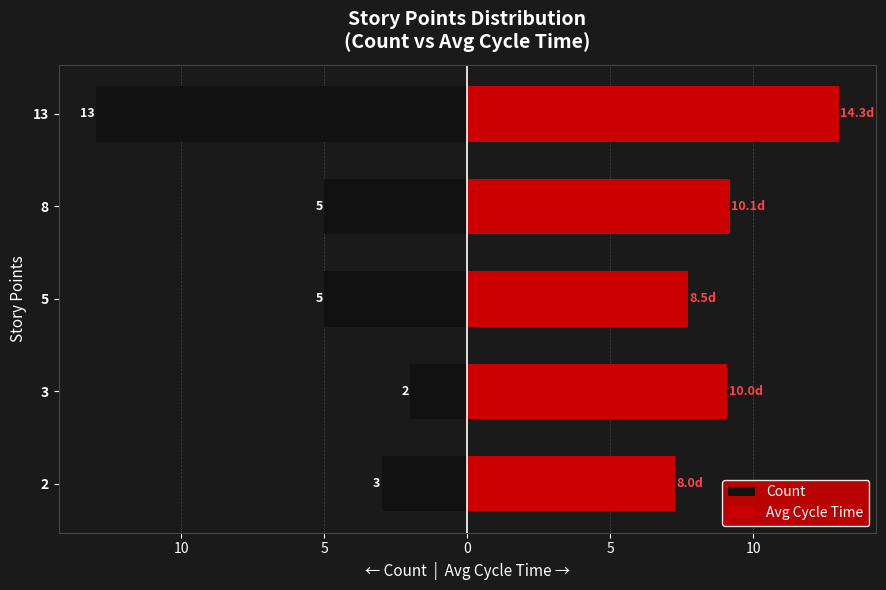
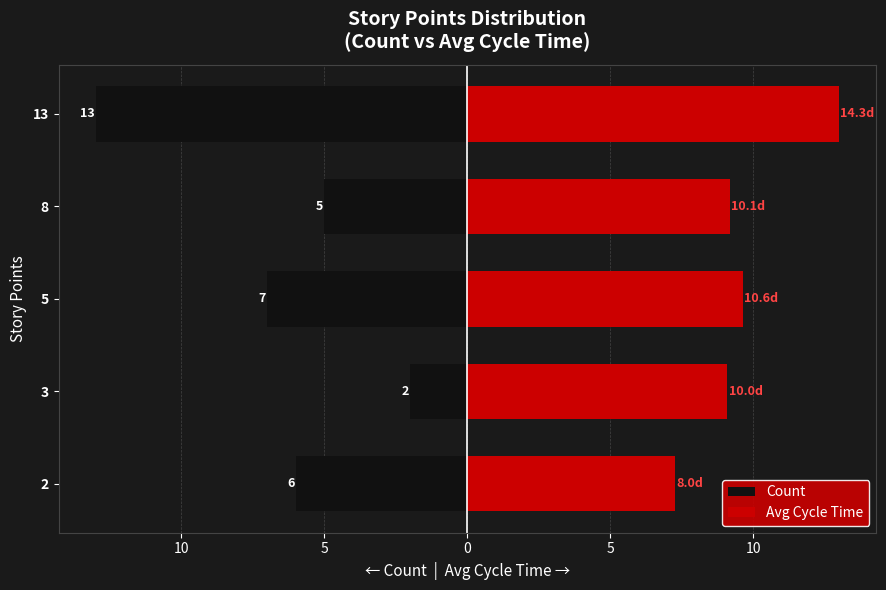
  {
    "Count": {
-     "5": "5",
-     "2": "3"
+     "5": "7",
+     "2": "6"
    },
    "Avg Cycle Time": {
-     "5": "8.5d"
+     "5": "10.6d"
    }
  }
